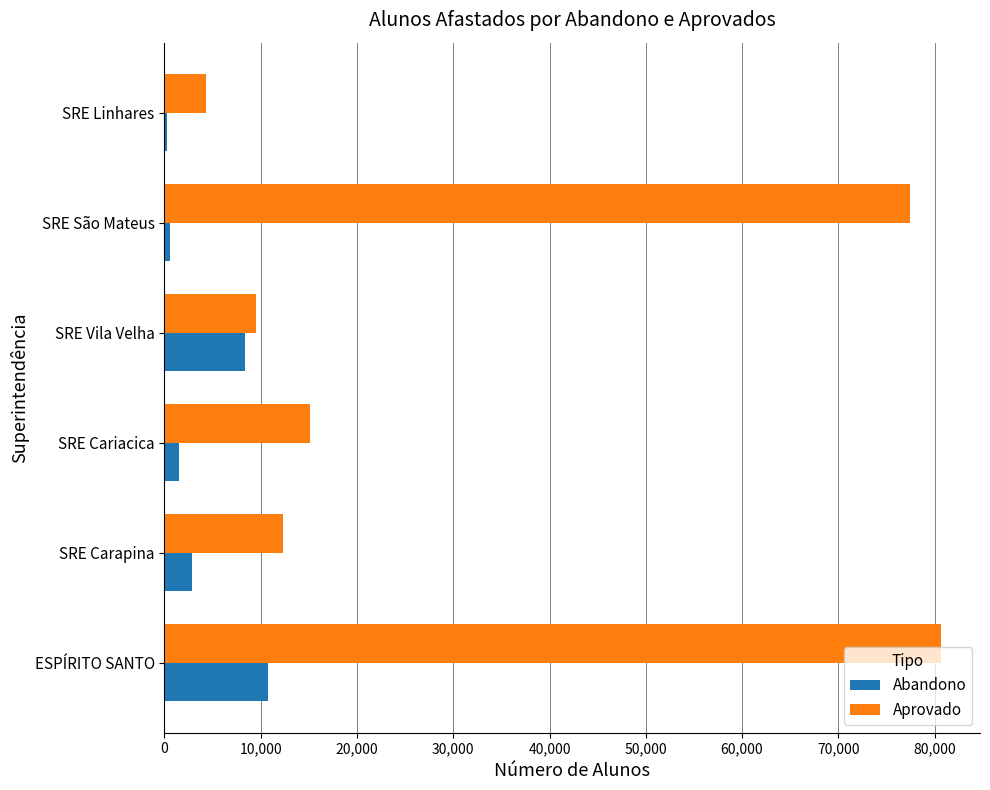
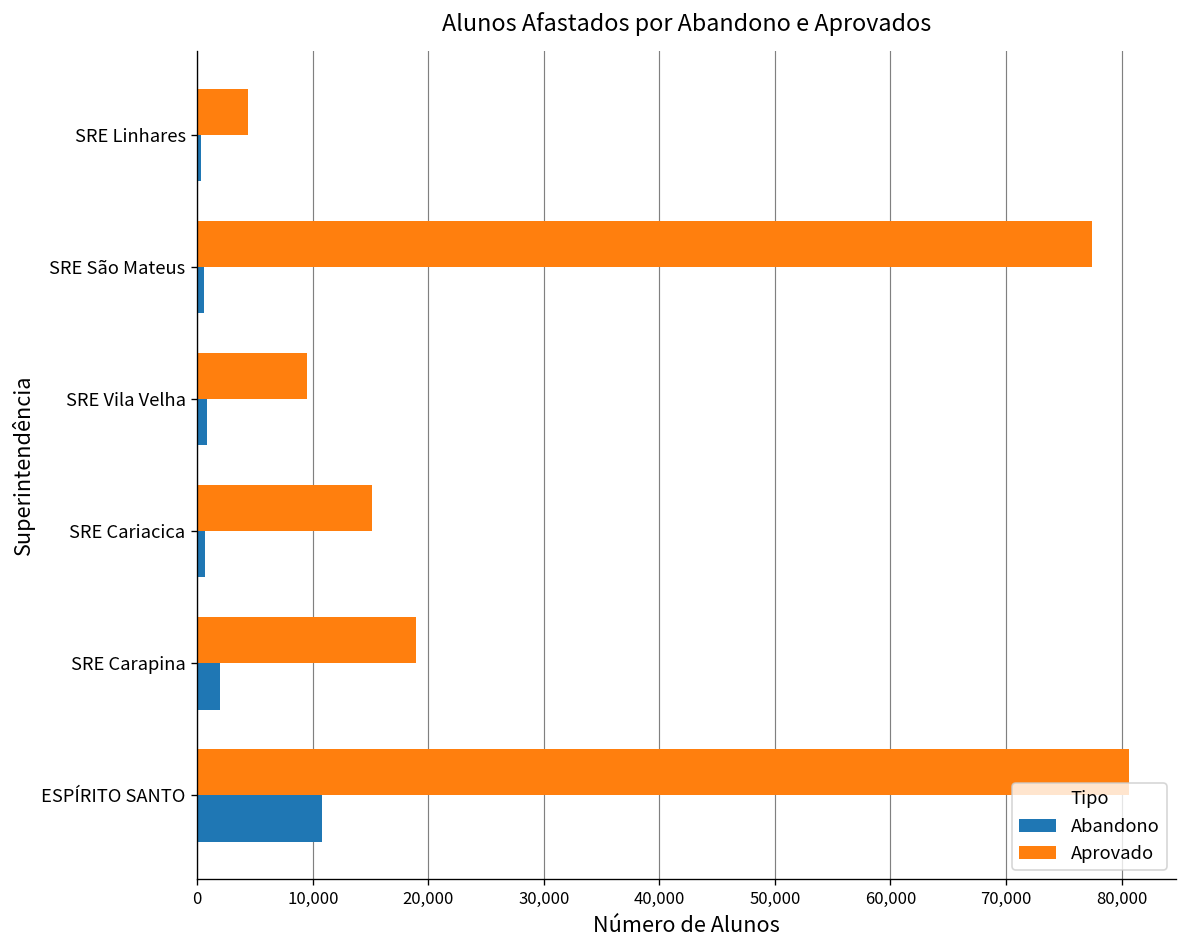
  {
    "Abandono": {
      "SRE Linhares": "0",
      "SRE São Mateus": "1,000",
-     "SRE Vila Velha": "8,000",
-     "SRE Cariacica": "2,000",
-     "SRE Carapina": "3,000",
+     "SRE Vila Velha": "1,000",
+     "SRE Cariacica": "1,000",
+     "SRE Carapina": "2,000",
      "ESPÍRITO SANTO": "11,000"
    },
    "Aprovado": {
      "SRE Linhares": "4,000",
      "SRE São Mateus": "77,000",
      "SRE Vila Velha": "10,000",
      "SRE Cariacica": "15,000",
-     "SRE Carapina": "12,000",
+     "SRE Carapina": "19,000",
      "ESPÍRITO SANTO": "81,000"
    }
  }
